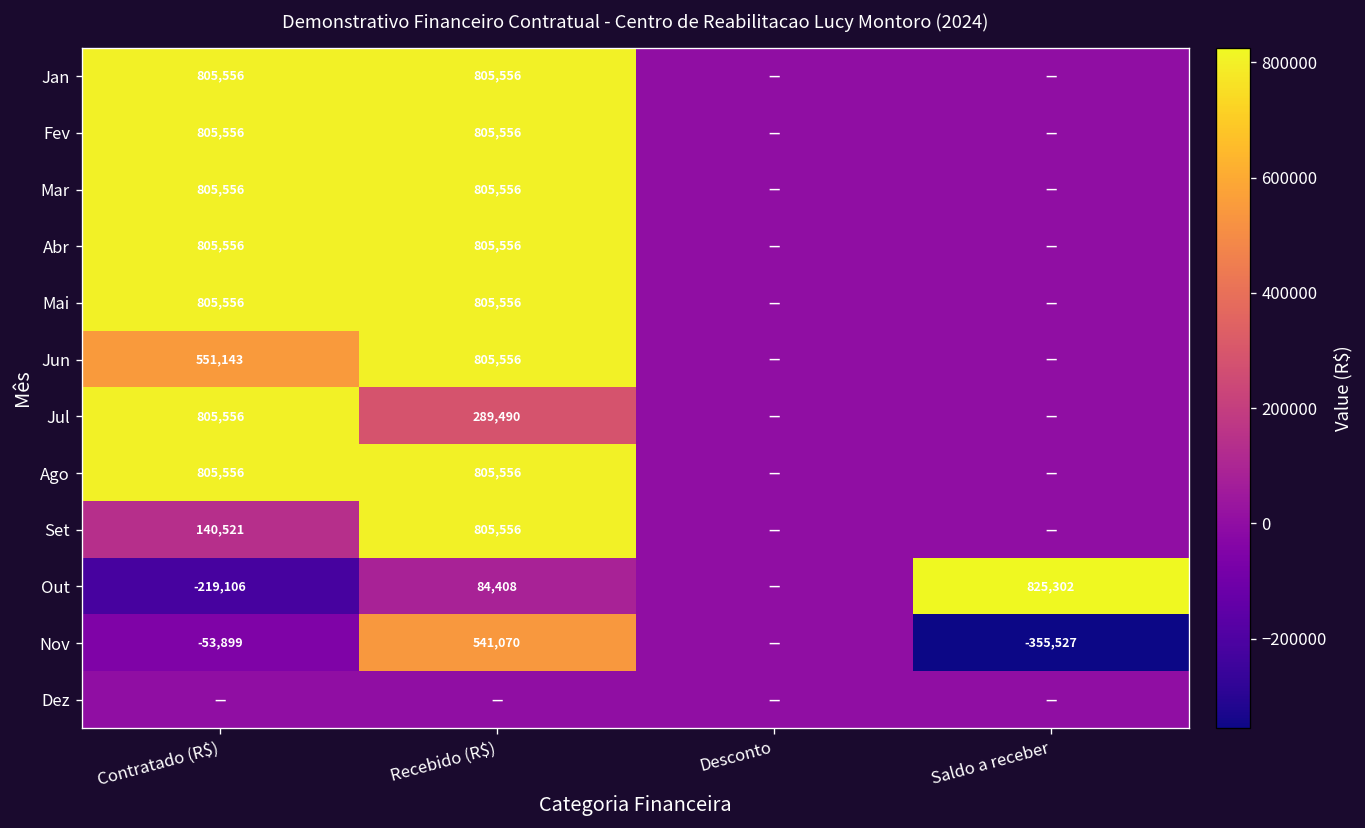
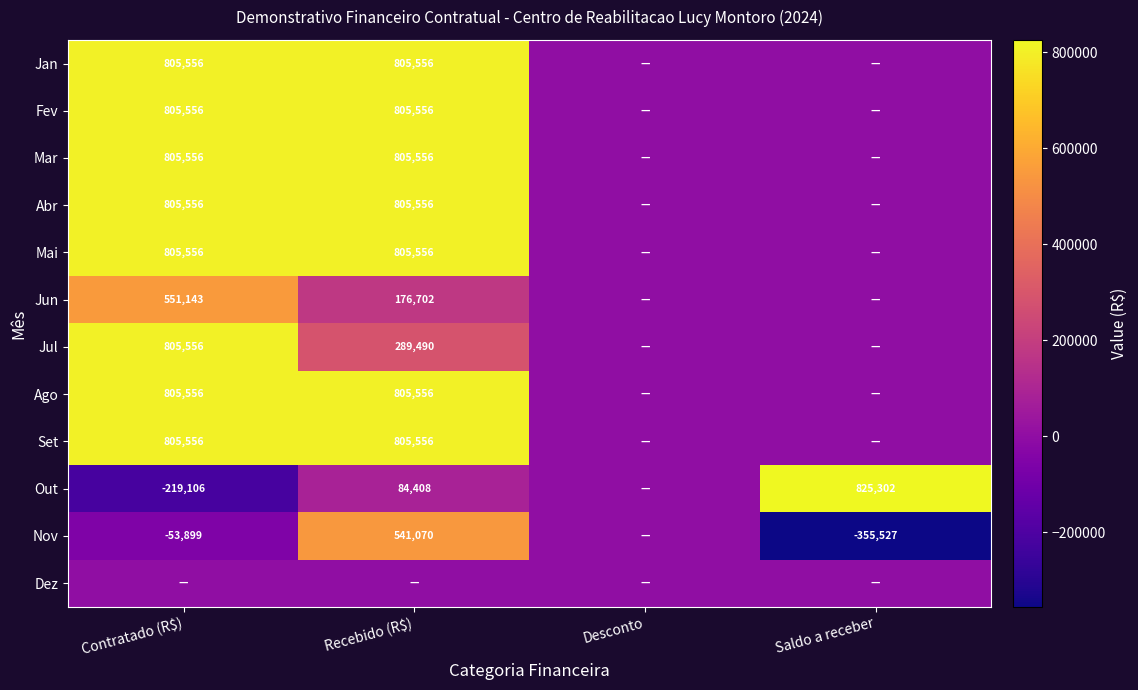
  {
    "Jan": {
      "Contratado (R$)": "805,556",
      "Recebido (R$)": "805,556"
    },
    "Fev": {
      "Contratado (R$)": "805,556",
      "Recebido (R$)": "805,556"
    },
    "Mar": {
      "Contratado (R$)": "805,556",
      "Recebido (R$)": "805,556"
    },
    "Abr": {
      "Contratado (R$)": "805,556",
      "Recebido (R$)": "805,556"
    },
    "Mai": {
      "Contratado (R$)": "805,556",
      "Recebido (R$)": "805,556"
    },
    "Jun": {
      "Contratado (R$)": "551,143",
-     "Recebido (R$)": "805,556"
+     "Recebido (R$)": "176,702"
    },
    "Jul": {
      "Contratado (R$)": "805,556",
      "Recebido (R$)": "289,490"
    },
    "Ago": {
      "Contratado (R$)": "805,556",
      "Recebido (R$)": "805,556"
    },
    "Set": {
-     "Contratado (R$)": "140,521",
+     "Contratado (R$)": "805,556",
      "Recebido (R$)": "805,556"
    },
    "Out": {
      "Contratado (R$)": "-219,106",
      "Recebido (R$)": "84,408",
      "Saldo a receber": "825,302"
    },
    "Nov": {
      "Contratado (R$)": "-53,899",
      "Recebido (R$)": "541,070",
      "Saldo a receber": "-355,527"
    }
  }
